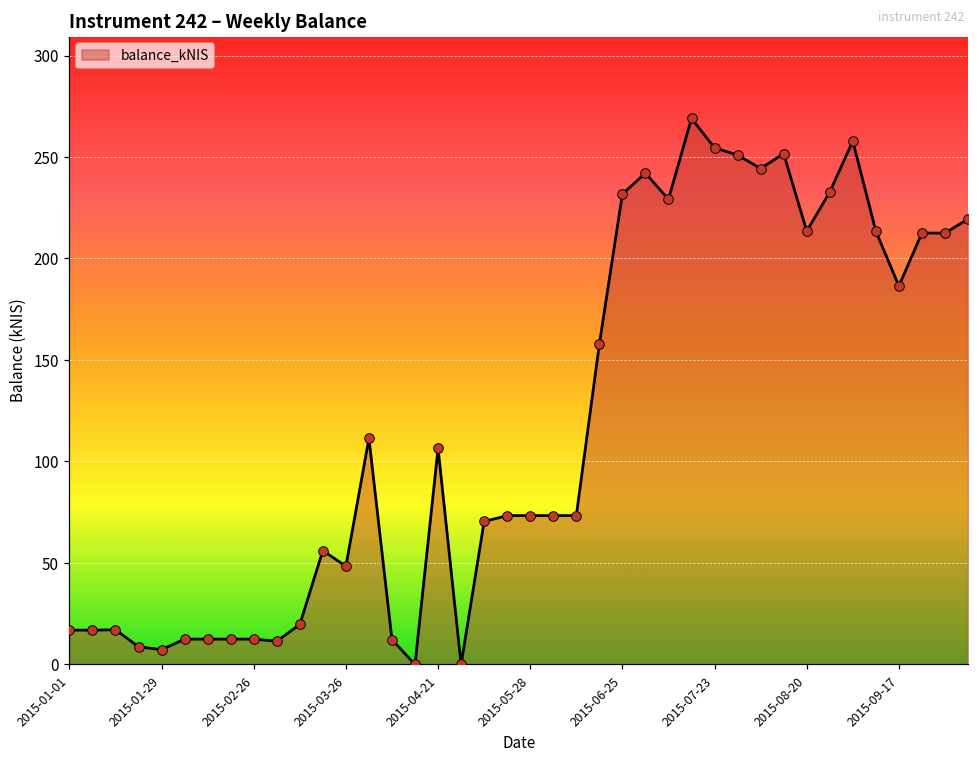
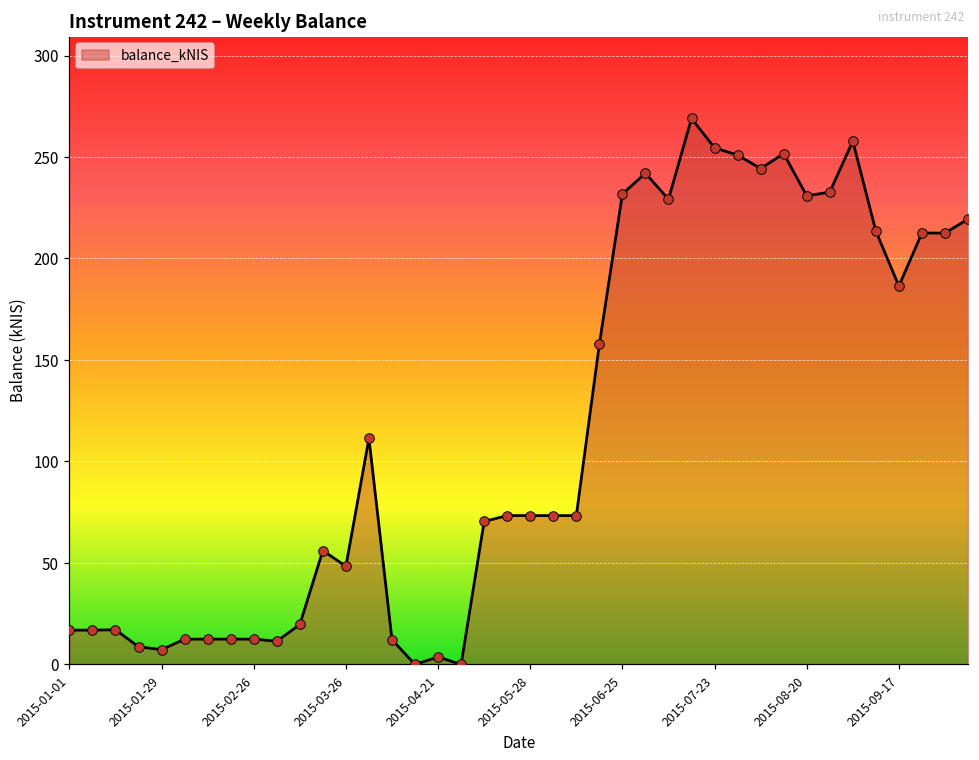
  {
    "2015-01-01": 17,
    "2015-01-29": 7,
    "2015-02-26": 13,
    "2015-03-26": 48,
-   "2015-04-21": 107,
+   "2015-04-21": 4,
    "2015-05-28": 73,
    "2015-06-25": 232,
    "2015-07-23": 255,
-   "2015-08-20": 213,
+   "2015-08-20": 231,
    "2015-09-17": 186
  }
